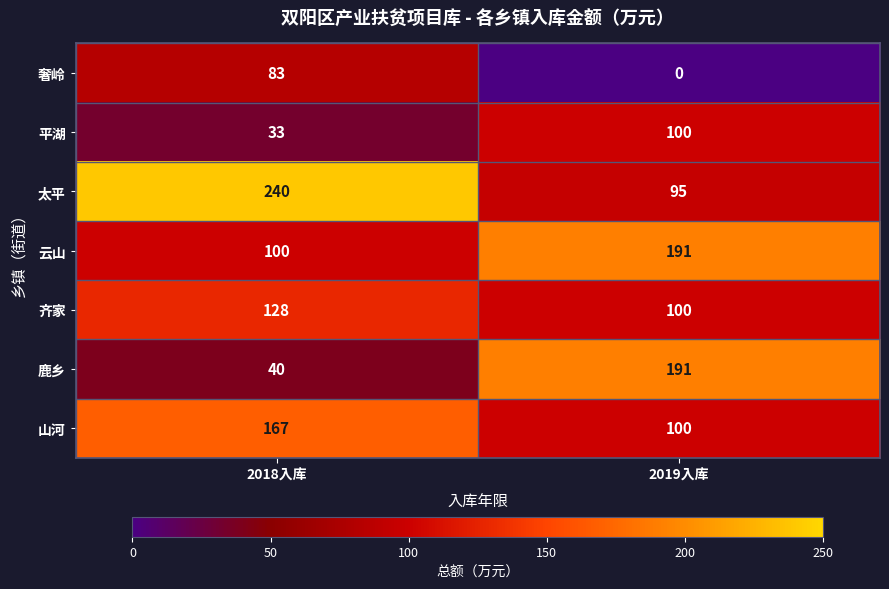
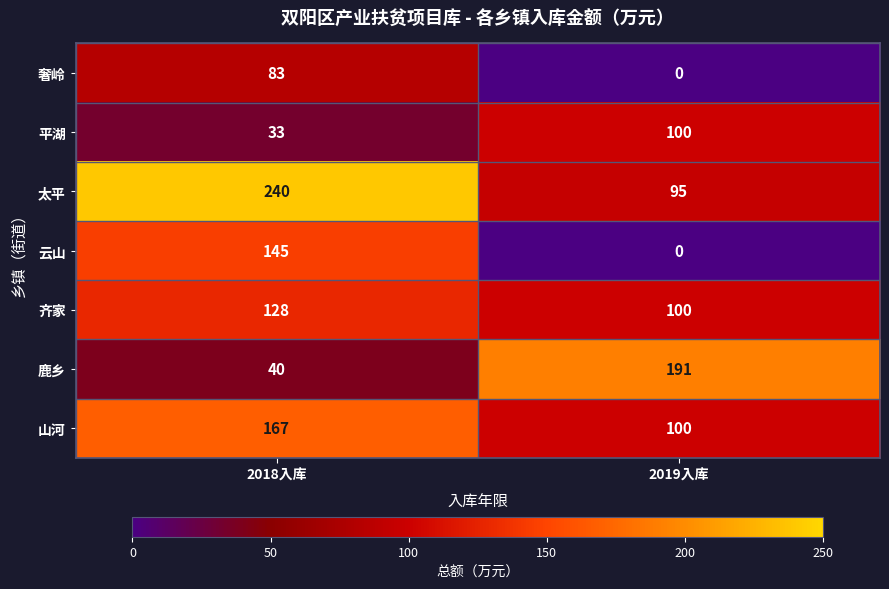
  {
    "奢岭": {
      "2018入库": 83,
      "2019入库": 0
    },
    "平湖": {
      "2018入库": 33,
      "2019入库": 100
    },
    "太平": {
      "2018入库": 240,
      "2019入库": 95
    },
    "云山": {
-     "2018入库": 100,
-     "2019入库": 191
+     "2018入库": 145,
+     "2019入库": 0
    },
    "齐家": {
      "2018入库": 128,
      "2019入库": 100
    },
    "鹿乡": {
      "2018入库": 40,
      "2019入库": 191
    },
    "山河": {
      "2018入库": 167,
      "2019入库": 100
    }
  }
